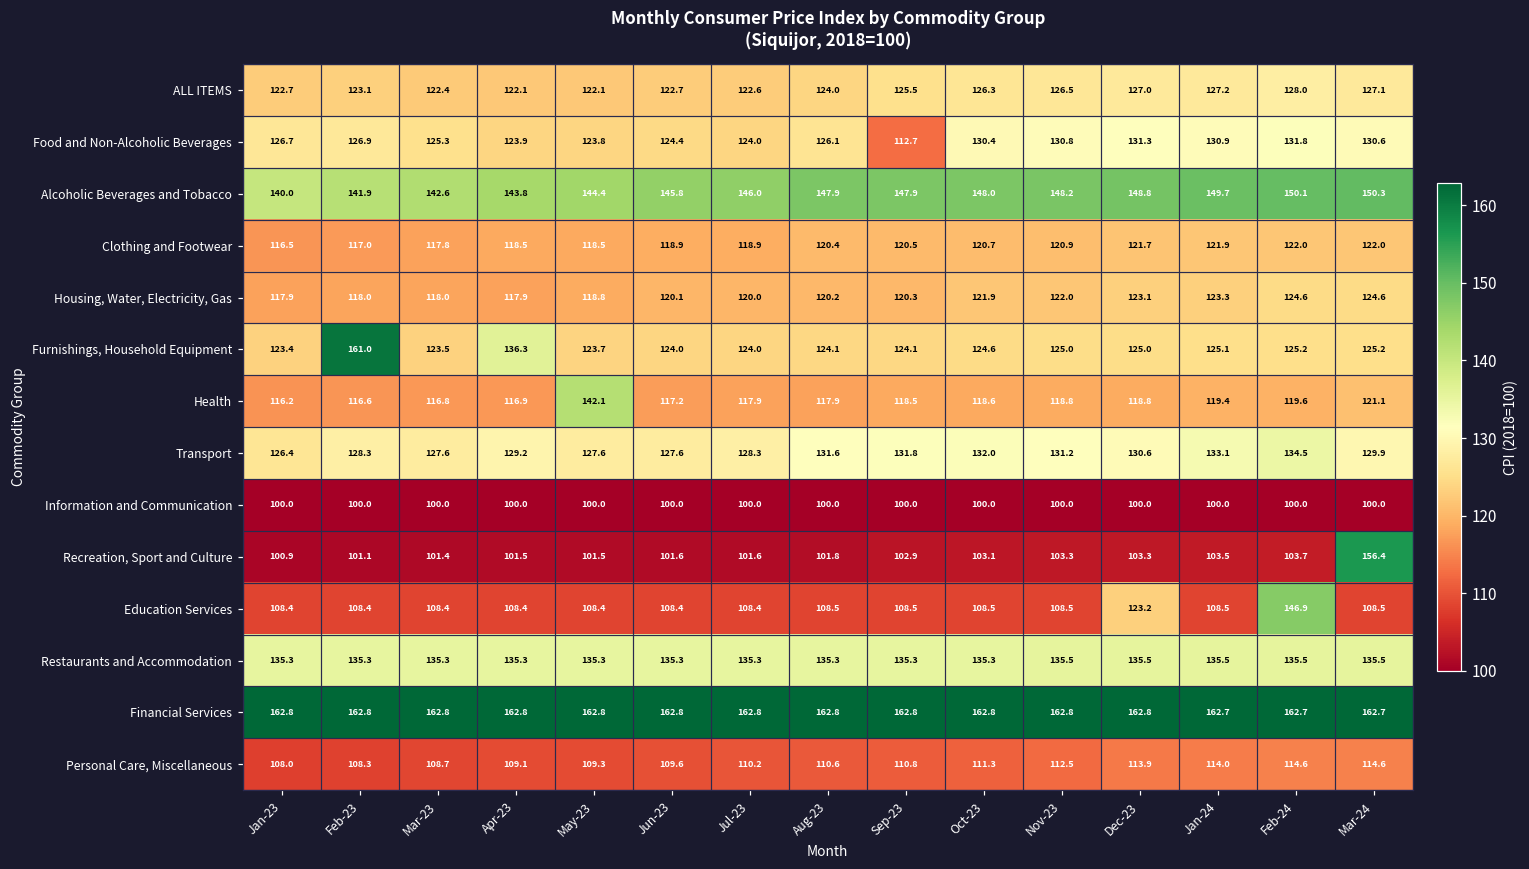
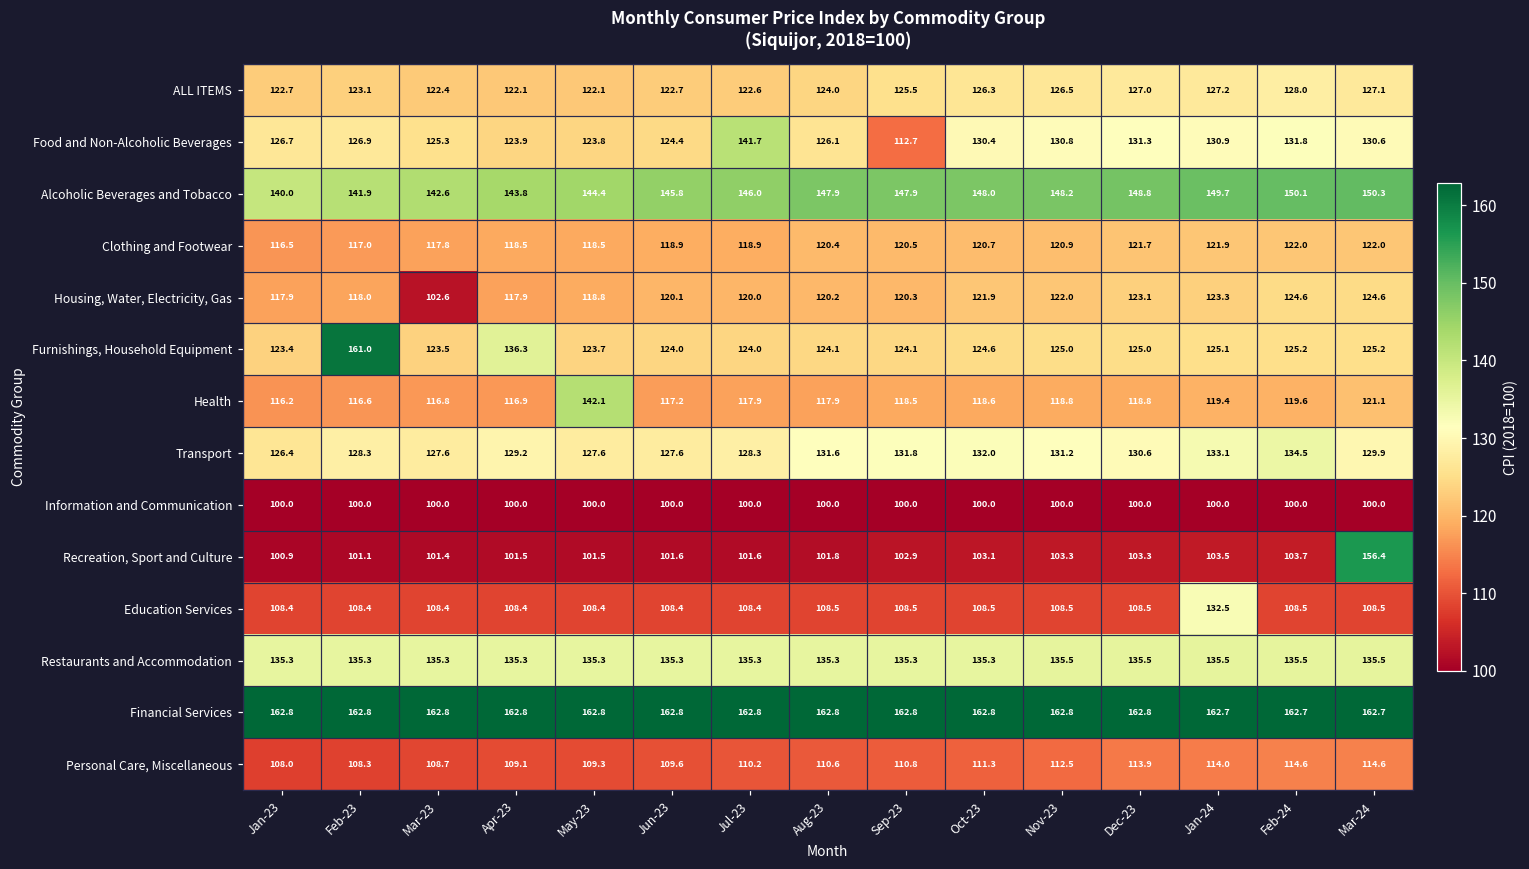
  {
    "Food and Non-Alcoholic Beverages": {
      "Jan-23": 126.7,
      "Feb-23": 126.9,
      "Mar-23": 125.3,
      "Apr-23": 123.9,
      "May-23": 123.8,
      "Jun-23": 124.4,
-     "Jul-23": 124.0,
+     "Jul-23": 141.7,
      "Aug-23": 126.1,
      "Sep-23": 112.7,
      "Oct-23": 130.4,
      "Nov-23": 130.8,
      "Dec-23": 131.3,
      "Jan-24": 130.9,
      "Feb-24": 131.8,
      "Mar-24": 130.6
    },
    "Housing, Water, Electricity, Gas": {
      "Jan-23": 117.9,
      "Feb-23": 118.0,
-     "Mar-23": 118.0,
+     "Mar-23": 102.6,
      "Apr-23": 117.9,
      "May-23": 118.8,
      "Jun-23": 120.1,
      "Jul-23": 120.0,
      "Aug-23": 120.2,
      "Sep-23": 120.3,
      "Oct-23": 121.9,
      "Nov-23": 122.0,
      "Dec-23": 123.1,
      "Jan-24": 123.3,
      "Feb-24": 124.6,
      "Mar-24": 124.6
    },
    "Education Services": {
      "Jan-23": 108.4,
      "Feb-23": 108.4,
      "Mar-23": 108.4,
      "Apr-23": 108.4,
      "May-23": 108.4,
      "Jun-23": 108.4,
      "Jul-23": 108.4,
      "Aug-23": 108.5,
      "Sep-23": 108.5,
      "Oct-23": 108.5,
      "Nov-23": 108.5,
-     "Dec-23": 123.2,
-     "Jan-24": 108.5,
-     "Feb-24": 146.9,
+     "Dec-23": 108.5,
+     "Jan-24": 132.5,
+     "Feb-24": 108.5,
      "Mar-24": 108.5
    }
  }
